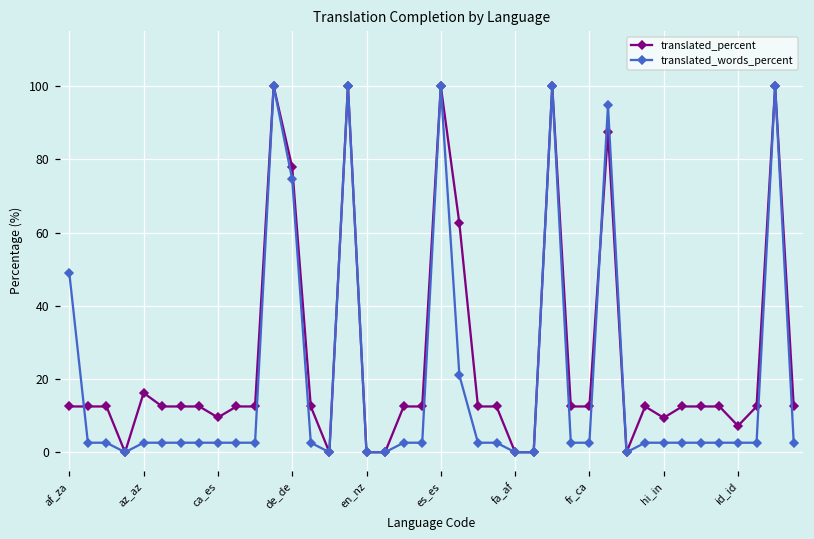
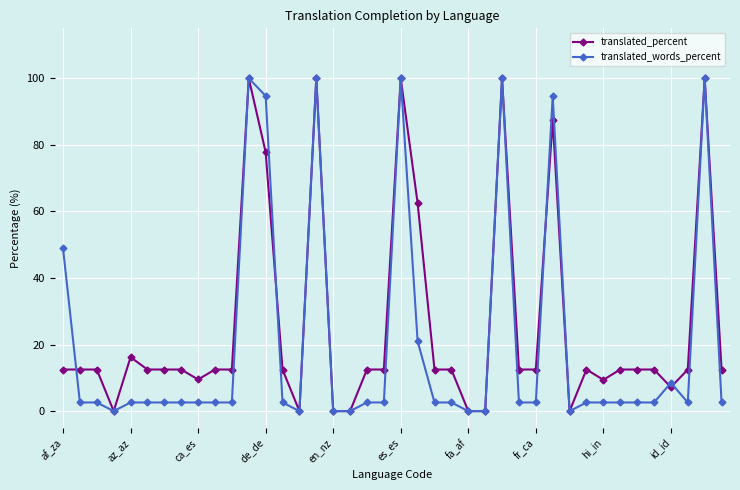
  {
    "translated_percent": {
      "af_za": 13,
      "az_az": 16,
      "ca_es": 10,
      "de_de": 78,
      "fr_ca": 13,
      "hi_in": 9,
      "id_id": 7
    },
    "translated_words_percent": {
      "af_za": 49,
      "az_az": 3,
      "ca_es": 3,
-     "de_de": 75,
+     "de_de": 95,
      "fr_ca": 3,
      "hi_in": 3,
-     "id_id": 3
+     "id_id": 9
    }
  }
